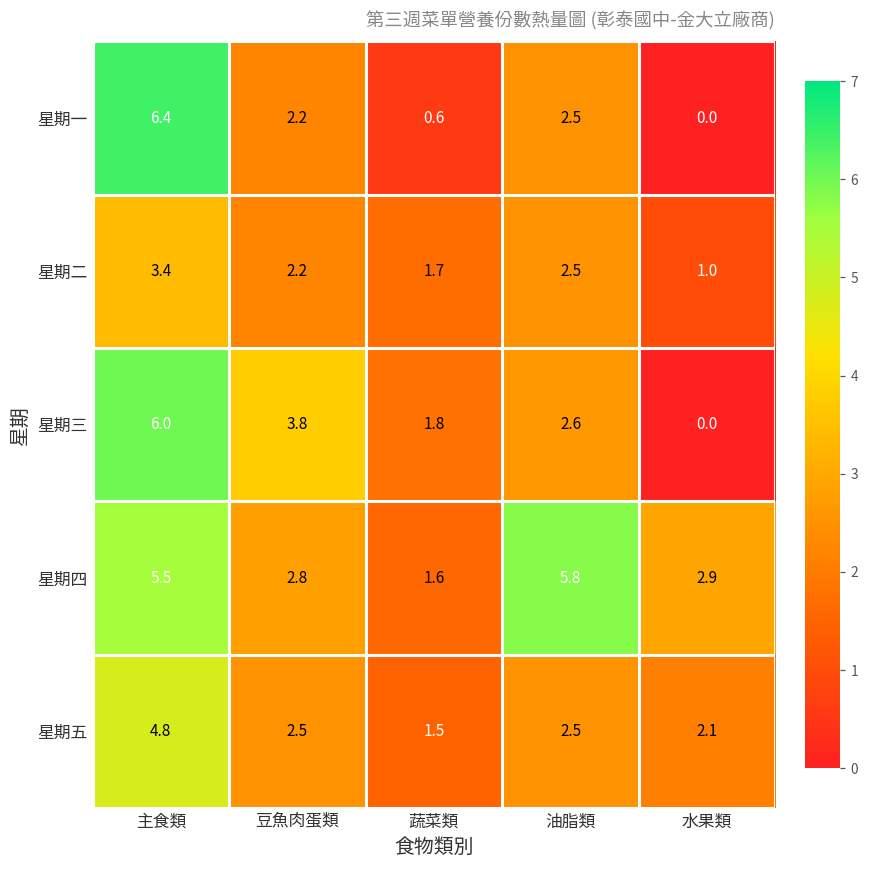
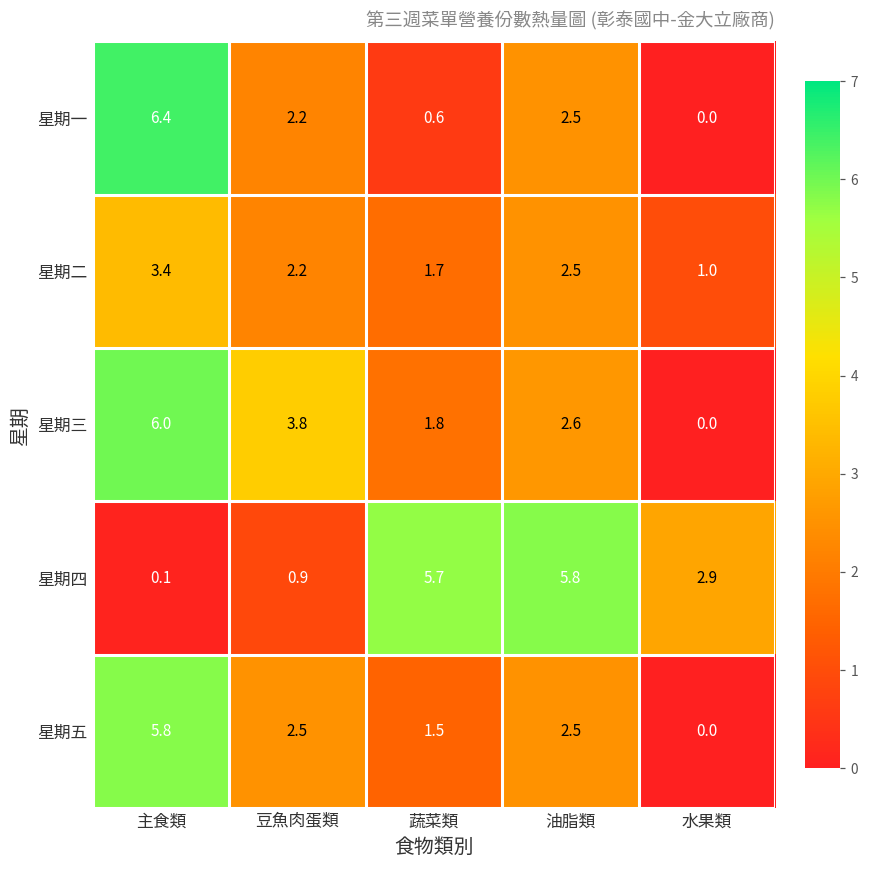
  {
    "星期一": {
      "主食類": 6.4,
      "豆魚肉蛋類": 2.2,
      "蔬菜類": 0.6,
      "油脂類": 2.5,
      "水果類": 0.0
    },
    "星期二": {
      "主食類": 3.4,
      "豆魚肉蛋類": 2.2,
      "蔬菜類": 1.7,
      "油脂類": 2.5,
      "水果類": 1.0
    },
    "星期三": {
      "主食類": 6.0,
      "豆魚肉蛋類": 3.8,
      "蔬菜類": 1.8,
      "油脂類": 2.6,
      "水果類": 0.0
    },
    "星期四": {
-     "主食類": 5.5,
-     "豆魚肉蛋類": 2.8,
-     "蔬菜類": 1.6,
+     "主食類": 0.1,
+     "豆魚肉蛋類": 0.9,
+     "蔬菜類": 5.7,
      "油脂類": 5.8,
      "水果類": 2.9
    },
    "星期五": {
-     "主食類": 4.8,
+     "主食類": 5.8,
      "豆魚肉蛋類": 2.5,
      "蔬菜類": 1.5,
      "油脂類": 2.5,
-     "水果類": 2.1
+     "水果類": 0.0
    }
  }
